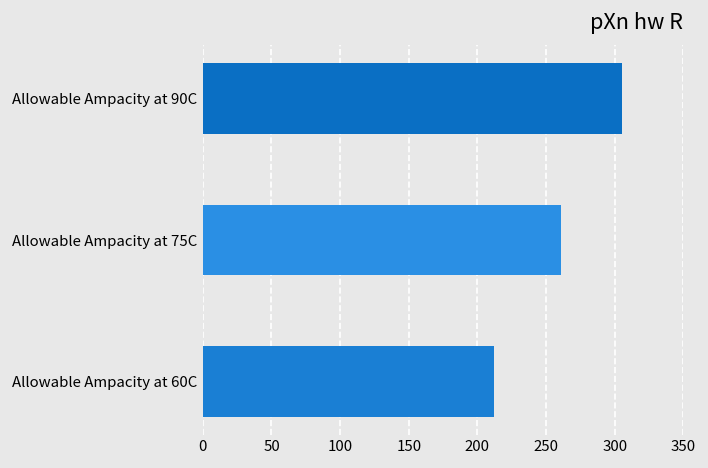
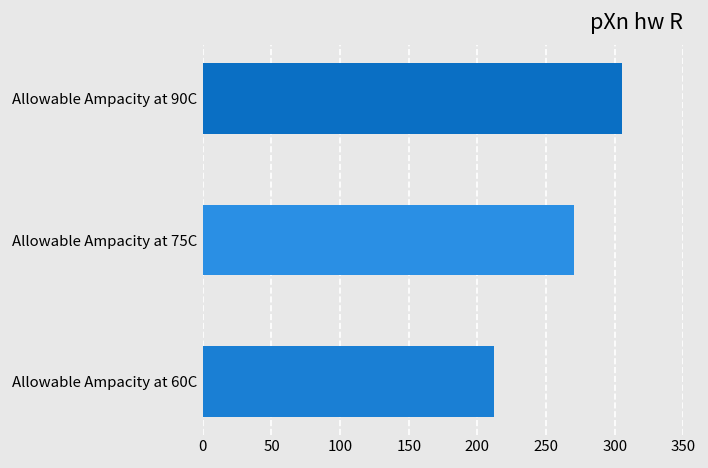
  {
    "Allowable Ampacity at 90C": 305,
-   "Allowable Ampacity at 75C": 261,
+   "Allowable Ampacity at 75C": 270,
    "Allowable Ampacity at 60C": 212
  }
